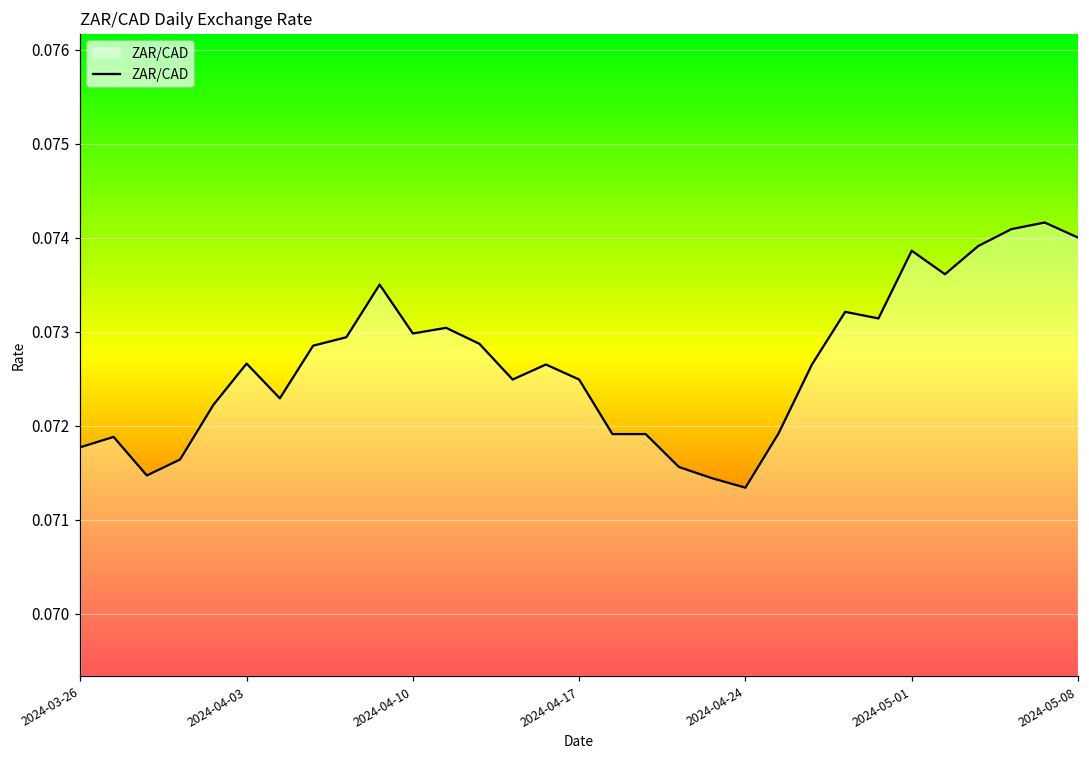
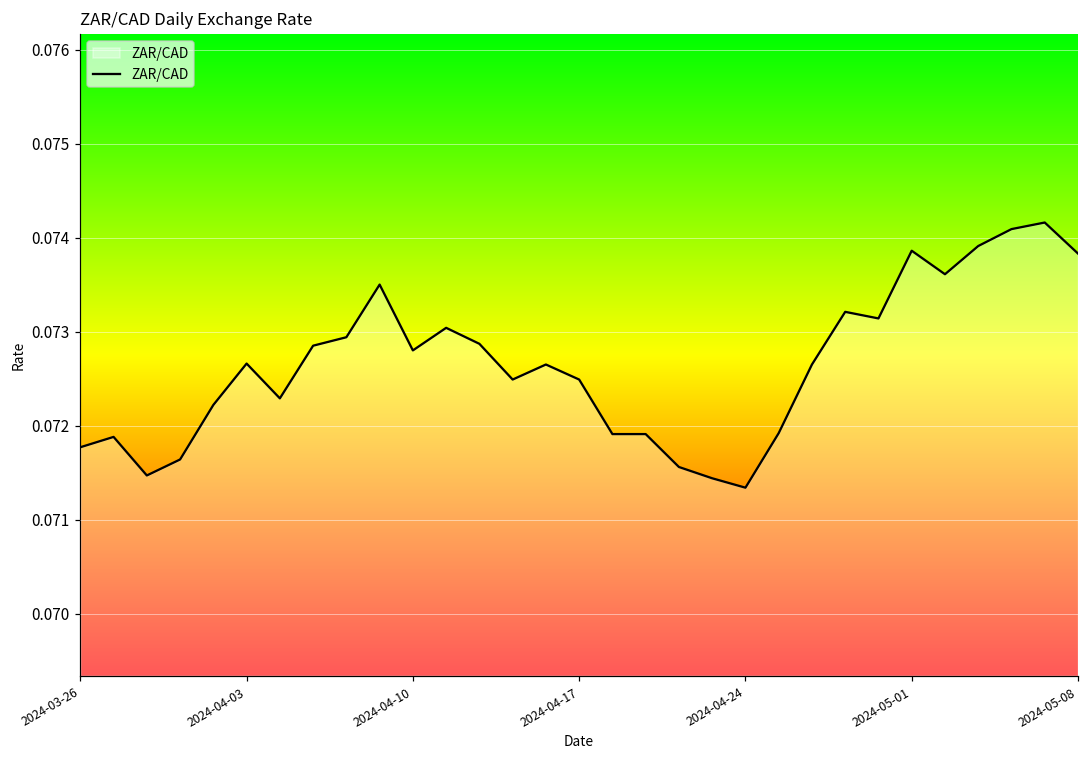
  {
    "2024-03-26": 0.0718,
    "2024-04-03": 0.0727,
-   "2024-04-10": 0.0730,
+   "2024-04-10": 0.0728,
    "2024-04-17": 0.0725,
    "2024-04-24": 0.0713,
    "2024-05-01": 0.0739,
-   "2024-05-08": 0.0740
+   "2024-05-08": 0.0738
  }
